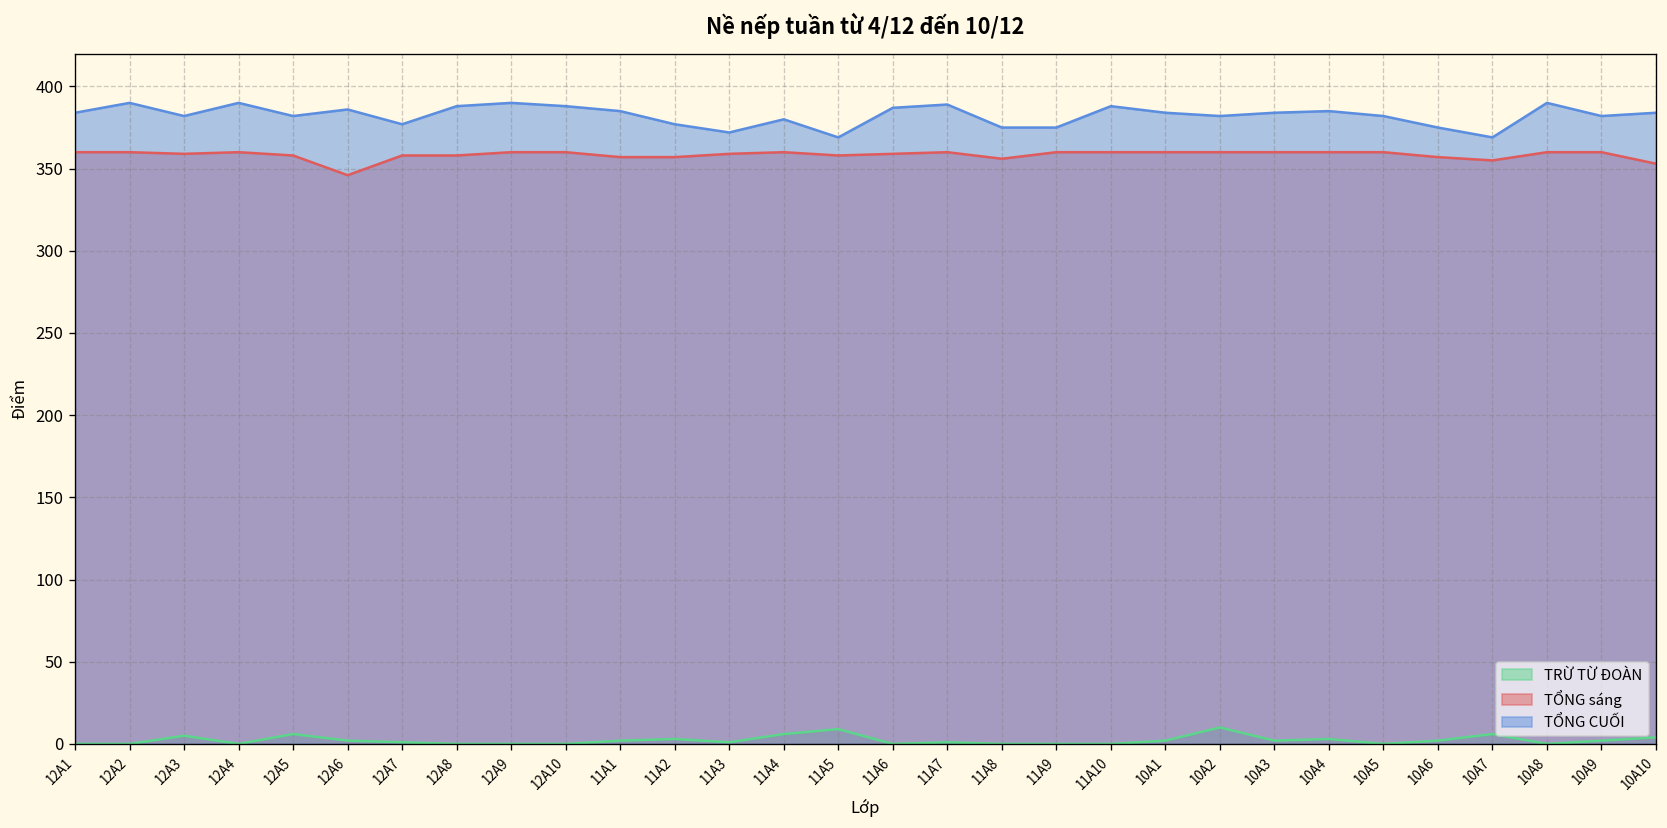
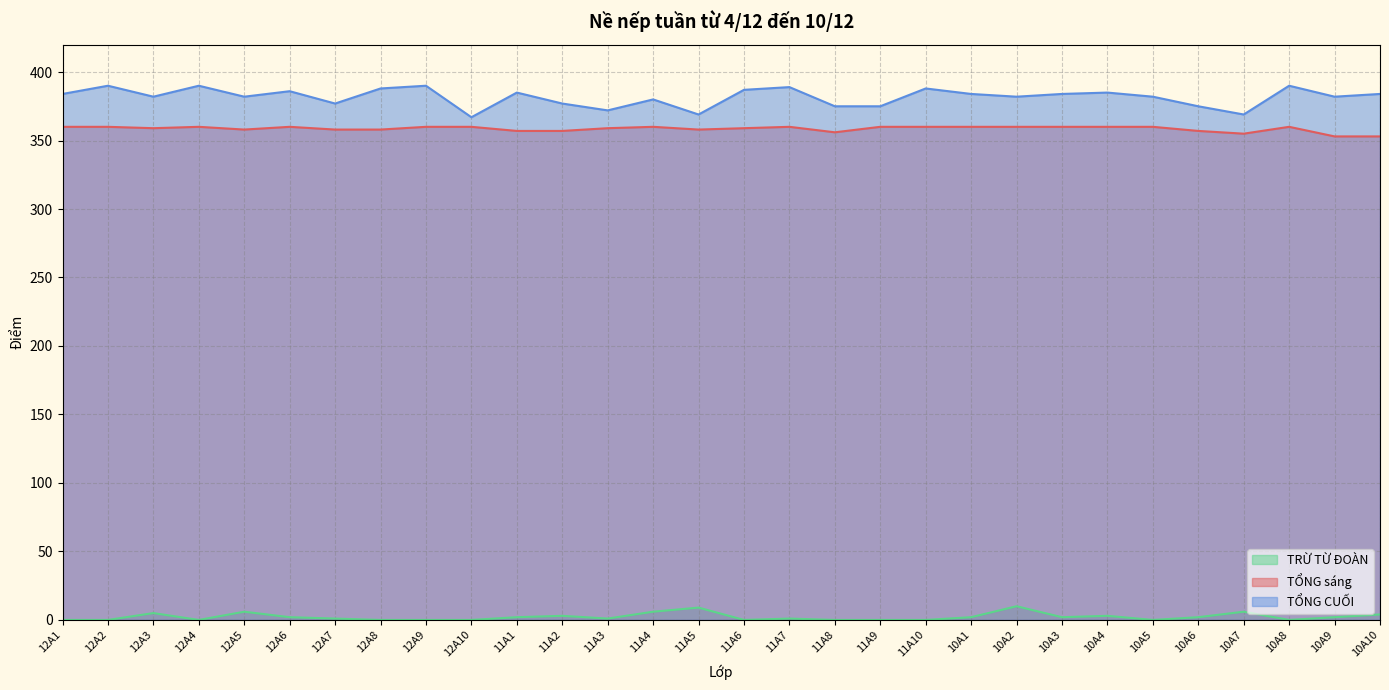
  {
    "TRỪ TỪ ĐOÀN": {
      "12A1": 0,
      "12A2": 0,
      "12A3": 5,
      "12A4": 0,
      "12A5": 6,
      "12A6": 2,
      "12A7": 1,
      "12A8": 0,
      "12A9": 0,
      "12A10": 0,
      "11A1": 2,
      "11A2": 3,
      "11A3": 1,
      "11A4": 6,
      "11A5": 9,
      "11A6": 0,
      "11A7": 1,
      "11A8": 0,
      "11A9": 0,
      "11A10": 0,
      "10A1": 2,
      "10A2": 10,
      "10A3": 2,
      "10A4": 3,
      "10A5": 0,
      "10A6": 2,
      "10A7": 6,
      "10A8": 0,
      "10A9": 2,
      "10A10": 4
    },
    "TỔNG sáng": {
      "12A1": 360,
      "12A2": 360,
      "12A3": 359,
      "12A4": 360,
      "12A5": 358,
-     "12A6": 346,
+     "12A6": 360,
      "12A7": 358,
      "12A8": 358,
      "12A9": 360,
      "12A10": 360,
      "11A1": 357,
      "11A2": 357,
      "11A3": 359,
      "11A4": 360,
      "11A5": 358,
      "11A6": 359,
      "11A7": 360,
      "11A8": 356,
      "11A9": 360,
      "11A10": 360,
      "10A1": 360,
      "10A2": 360,
      "10A3": 360,
      "10A4": 360,
      "10A5": 360,
      "10A6": 357,
      "10A7": 355,
      "10A8": 360,
-     "10A9": 360,
+     "10A9": 353,
      "10A10": 353
    },
    "TỔNG CUỐI": {
      "12A1": 384,
      "12A2": 390,
      "12A3": 382,
      "12A4": 390,
      "12A5": 382,
      "12A6": 386,
      "12A7": 377,
      "12A8": 388,
      "12A9": 390,
-     "12A10": 388,
+     "12A10": 367,
      "11A1": 385,
      "11A2": 377,
      "11A3": 372,
      "11A4": 380,
      "11A5": 369,
      "11A6": 387,
      "11A7": 389,
      "11A8": 375,
      "11A9": 375,
      "11A10": 388,
      "10A1": 384,
      "10A2": 382,
      "10A3": 384,
      "10A4": 385,
      "10A5": 382,
      "10A6": 375,
      "10A7": 369,
      "10A8": 390,
      "10A9": 382,
      "10A10": 384
    }
  }
